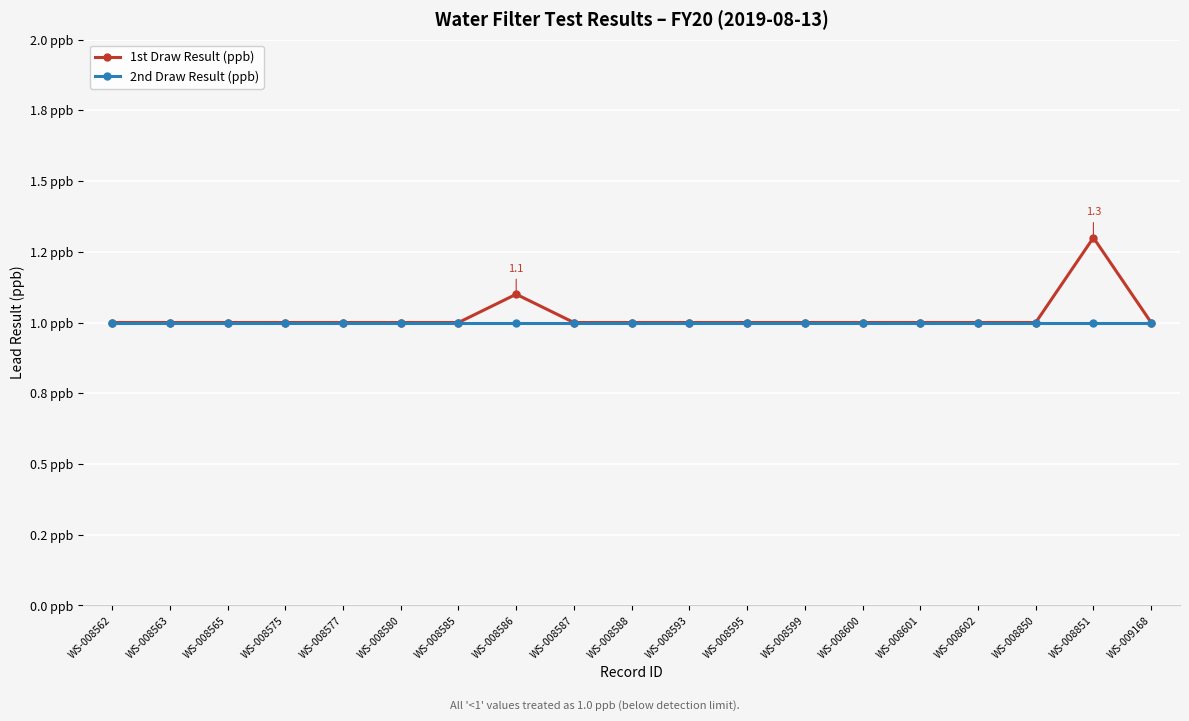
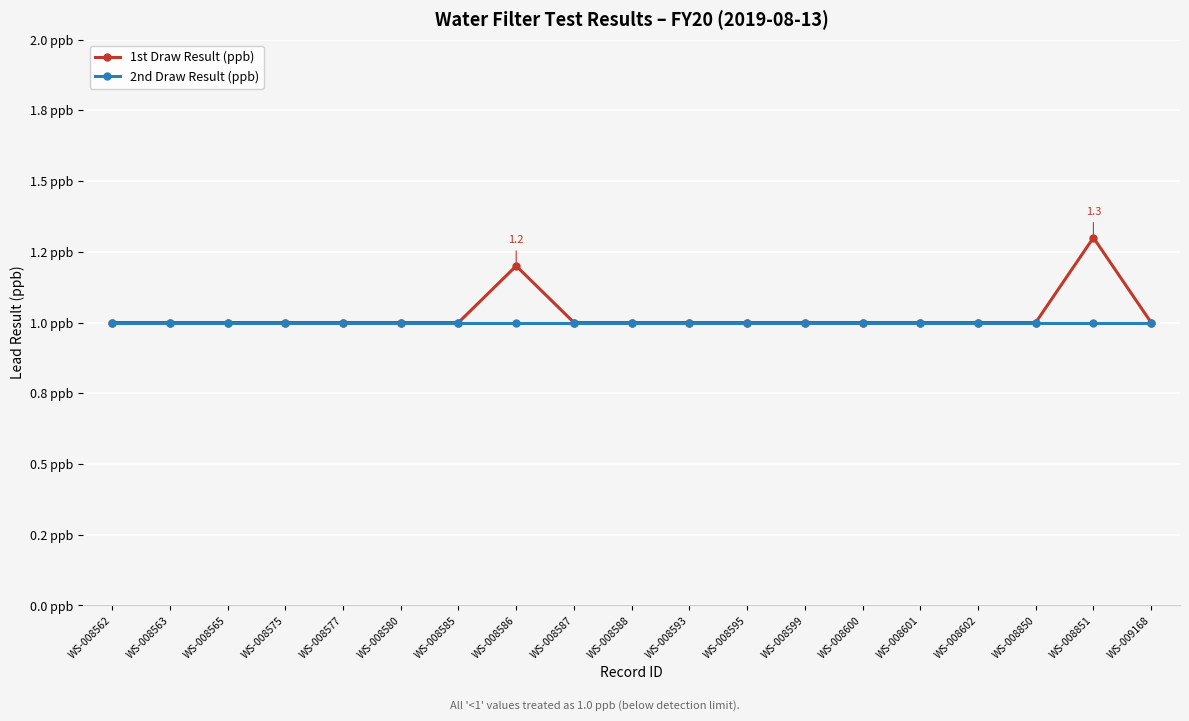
  {
    "1st Draw Result (ppb)": {
-     "WS-008586": 1.1,
+     "WS-008586": 1.2,
      "WS-008851": 1.3
    }
  }
